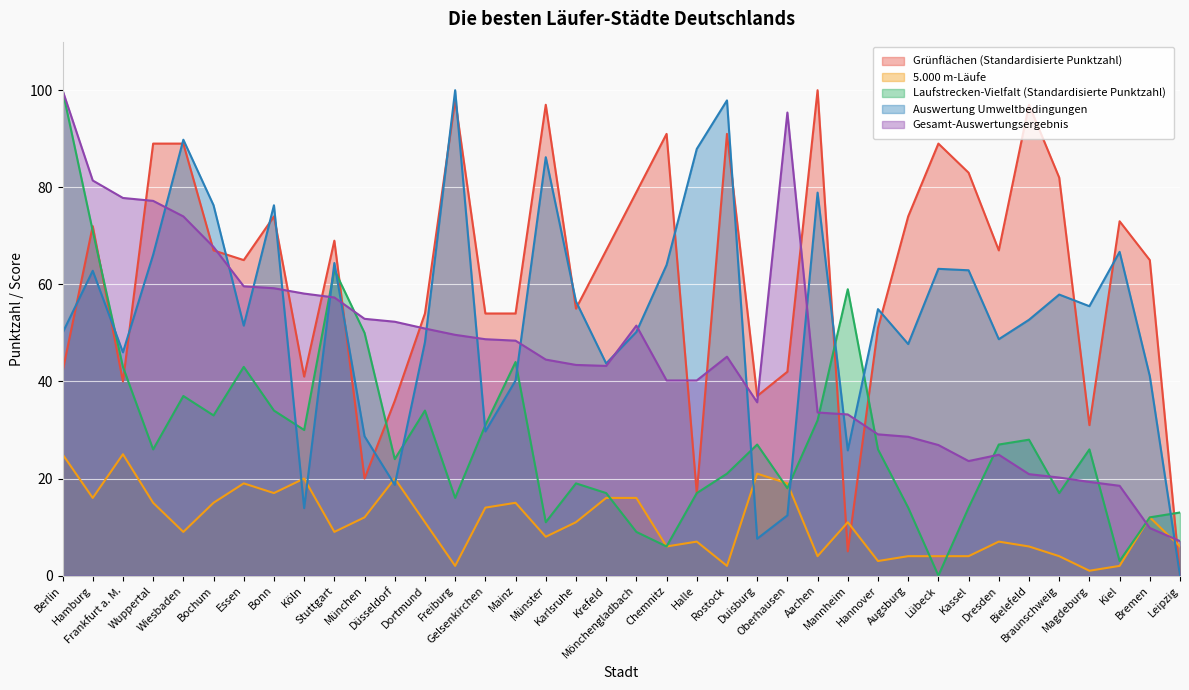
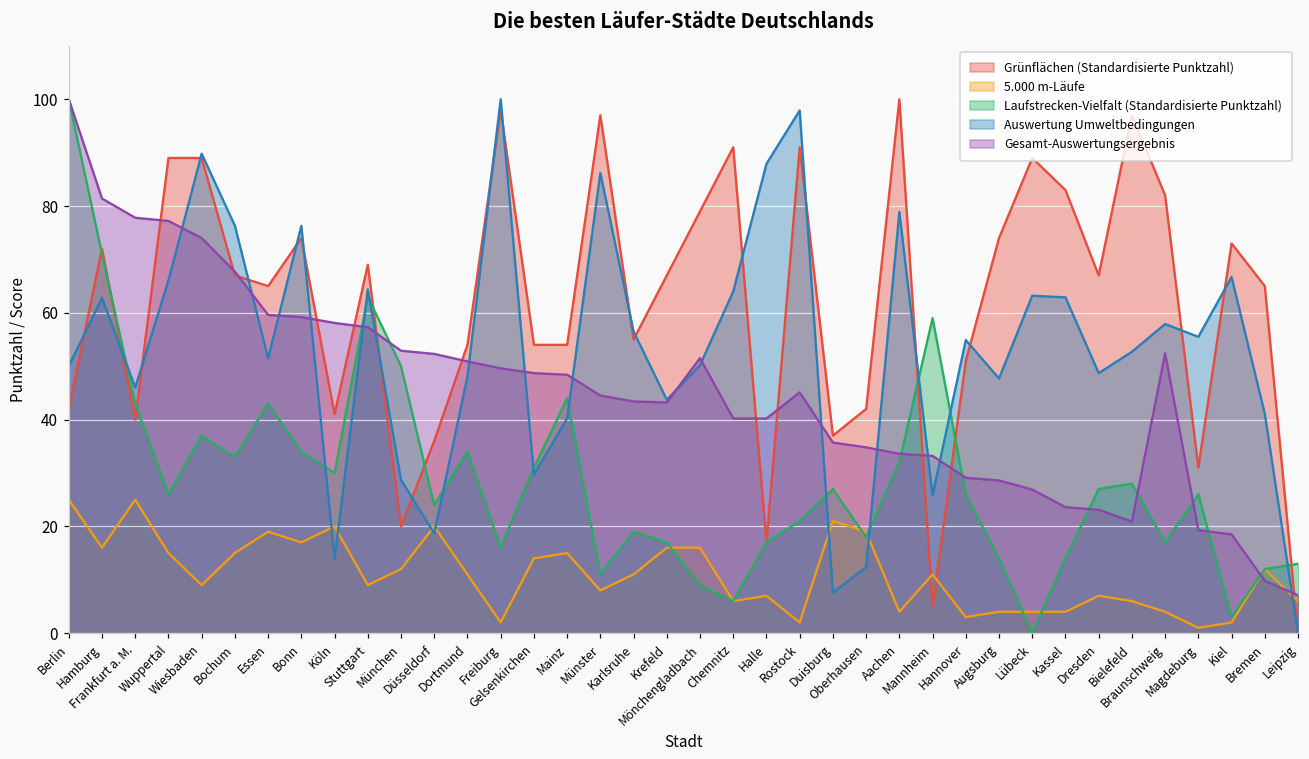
  {
    "Gesamt-Auswertungsergebnis": {
      "Hamburg": 81,
      "Frankfurt a. M.": 78,
      "Wuppertal": 77,
      "Wiesbaden": 74,
      "Bochum": 68,
      "Essen": 60,
      "Bonn": 59,
      "Köln": 58,
      "Stuttgart": 57,
      "München": 53,
      "Düsseldorf": 52,
      "Dortmund": 51,
      "Freiburg": 50,
      "Gelsenkirchen": 49,
      "Mainz": 48,
      "Münster": 45,
      "Karlsruhe": 43,
      "Mönchengladbach": 52,
      "Chemnitz": 40,
      "Halle": 40,
      "Rostock": 45,
      "Duisburg": 36,
-     "Oberhausen": 95,
+     "Oberhausen": 35,
      "Aachen": 34,
      "Mannheim": 33,
      "Hannover": 29,
      "Augsburg": 29,
      "Lübeck": 27,
      "Kassel": 24,
-     "Dresden": 25,
+     "Dresden": 23,
      "Bielefeld": 21,
-     "Braunschweig": 20,
+     "Braunschweig": 52,
      "Magdeburg": 19,
      "Kiel": 19,
      "Bremen": 10,
      "Leipzig": 7
    }
  }
